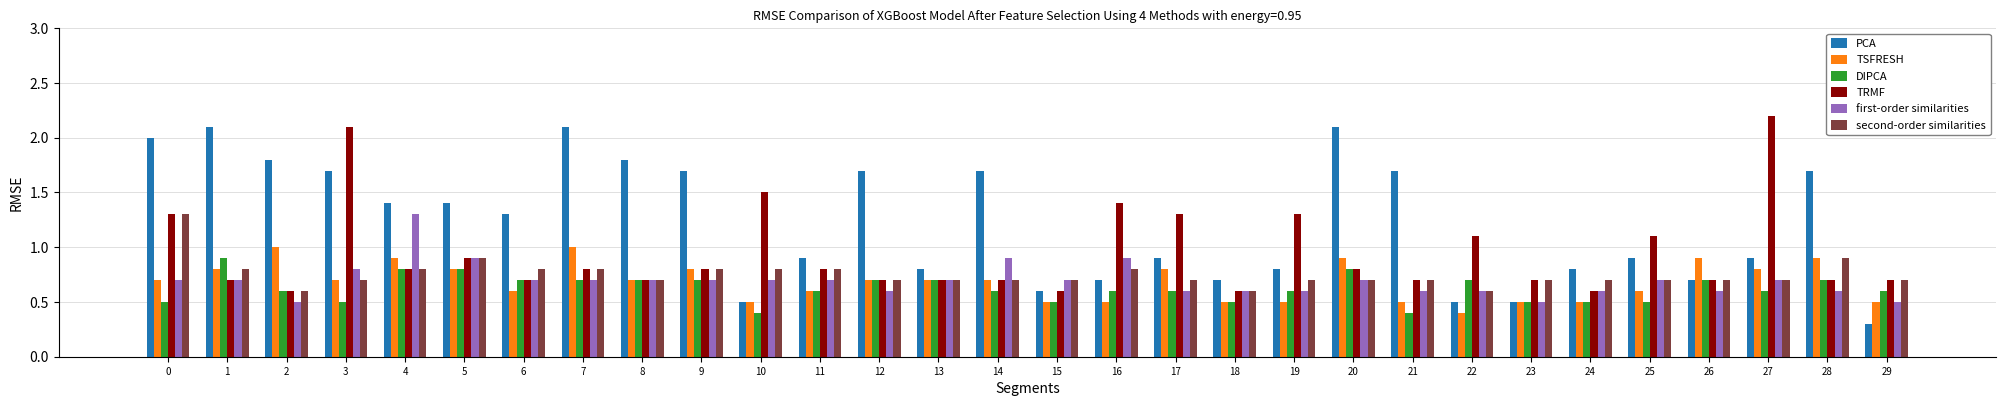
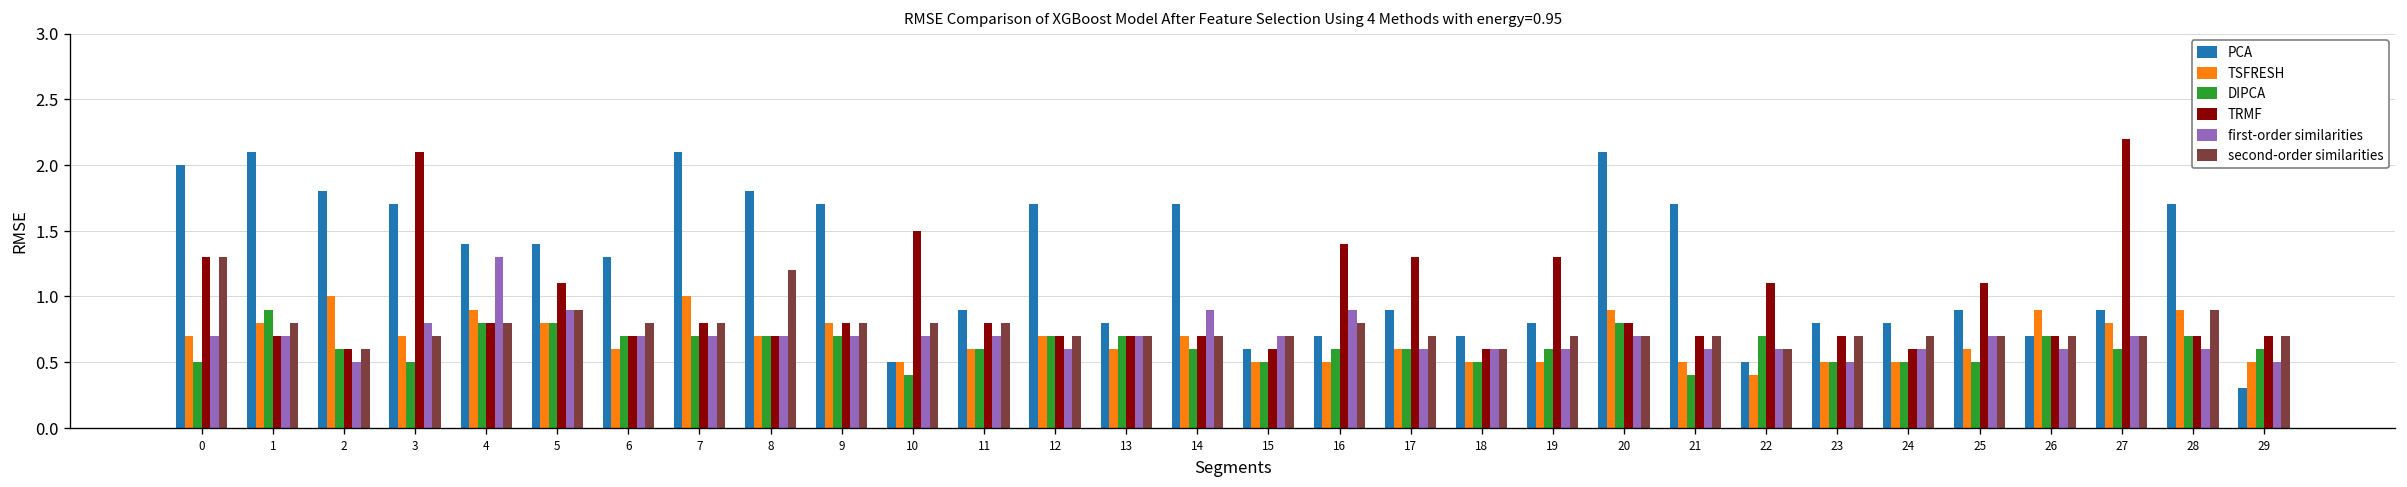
  {
    "PCA": {
      "0": 2.00,
      "1": 2.10,
      "2": 1.80,
      "3": 1.70,
      "4": 1.40,
      "5": 1.40,
      "6": 1.30,
      "7": 2.10,
      "8": 1.80,
      "9": 1.70,
      "10": 0.50,
      "11": 0.90,
      "12": 1.70,
      "13": 0.80,
      "14": 1.70,
      "15": 0.60,
      "16": 0.70,
      "17": 0.90,
      "18": 0.70,
      "19": 0.80,
      "20": 2.10,
      "21": 1.70,
      "22": 0.50,
-     "23": 0.50,
+     "23": 0.80,
      "24": 0.80,
      "25": 0.90,
      "26": 0.70,
      "27": 0.90,
      "28": 1.70,
      "29": 0.30
    },
    "TSFRESH": {
      "0": 0.70,
      "1": 0.80,
      "2": 1.00,
      "3": 0.70,
      "4": 0.90,
      "5": 0.80,
      "6": 0.60,
      "7": 1.00,
      "8": 0.70,
      "9": 0.80,
      "10": 0.50,
      "11": 0.60,
      "12": 0.70,
-     "13": 0.70,
+     "13": 0.60,
      "14": 0.70,
      "15": 0.50,
      "16": 0.50,
-     "17": 0.80,
+     "17": 0.60,
      "18": 0.50,
      "19": 0.50,
      "20": 0.90,
      "21": 0.50,
      "22": 0.40,
      "23": 0.50,
      "24": 0.50,
      "25": 0.60,
      "26": 0.90,
      "27": 0.80,
      "28": 0.90,
      "29": 0.50
    },
    "DIPCA": {
      "0": 0.50,
      "1": 0.90,
      "2": 0.60,
      "3": 0.50,
      "4": 0.80,
      "5": 0.80,
      "6": 0.70,
      "7": 0.70,
      "8": 0.70,
      "9": 0.70,
      "10": 0.40,
      "11": 0.60,
      "12": 0.70,
      "13": 0.70,
      "14": 0.60,
      "15": 0.50,
      "16": 0.60,
      "17": 0.60,
      "18": 0.50,
      "19": 0.60,
      "20": 0.80,
      "21": 0.40,
      "22": 0.70,
      "23": 0.50,
      "24": 0.50,
      "25": 0.50,
      "26": 0.70,
      "27": 0.60,
      "28": 0.70,
      "29": 0.60
    },
    "TRMF": {
      "0": 1.30,
      "1": 0.70,
      "2": 0.60,
      "3": 2.10,
      "4": 0.80,
-     "5": 0.90,
+     "5": 1.10,
      "6": 0.70,
      "7": 0.80,
      "8": 0.70,
      "9": 0.80,
      "10": 1.50,
      "11": 0.80,
      "12": 0.70,
      "13": 0.70,
      "14": 0.70,
      "15": 0.60,
      "16": 1.40,
      "17": 1.30,
      "18": 0.60,
      "19": 1.30,
      "20": 0.80,
      "21": 0.70,
      "22": 1.10,
      "23": 0.70,
      "24": 0.60,
      "25": 1.10,
      "26": 0.70,
      "27": 2.20,
      "28": 0.70,
      "29": 0.70
    },
    "first-order similarities": {
      "0": 0.70,
      "1": 0.70,
      "2": 0.50,
      "3": 0.80,
      "4": 1.30,
      "5": 0.90,
      "6": 0.70,
      "7": 0.70,
      "8": 0.70,
      "9": 0.70,
      "10": 0.70,
      "11": 0.70,
      "12": 0.60,
      "13": 0.70,
      "14": 0.90,
      "15": 0.70,
      "16": 0.90,
      "17": 0.60,
      "18": 0.60,
      "19": 0.60,
      "20": 0.70,
      "21": 0.60,
      "22": 0.60,
      "23": 0.50,
      "24": 0.60,
      "25": 0.70,
      "26": 0.60,
      "27": 0.70,
      "28": 0.60,
      "29": 0.50
    },
    "second-order similarities": {
      "0": 1.30,
      "1": 0.80,
      "2": 0.60,
      "3": 0.70,
      "4": 0.80,
      "5": 0.90,
      "6": 0.80,
      "7": 0.80,
-     "8": 0.70,
+     "8": 1.20,
      "9": 0.80,
      "10": 0.80,
      "11": 0.80,
      "12": 0.70,
      "13": 0.70,
      "14": 0.70,
      "15": 0.70,
      "16": 0.80,
      "17": 0.70,
      "18": 0.60,
      "19": 0.70,
      "20": 0.70,
      "21": 0.70,
      "22": 0.60,
      "23": 0.70,
      "24": 0.70,
      "25": 0.70,
      "26": 0.70,
      "27": 0.70,
      "28": 0.90,
      "29": 0.70
    }
  }
